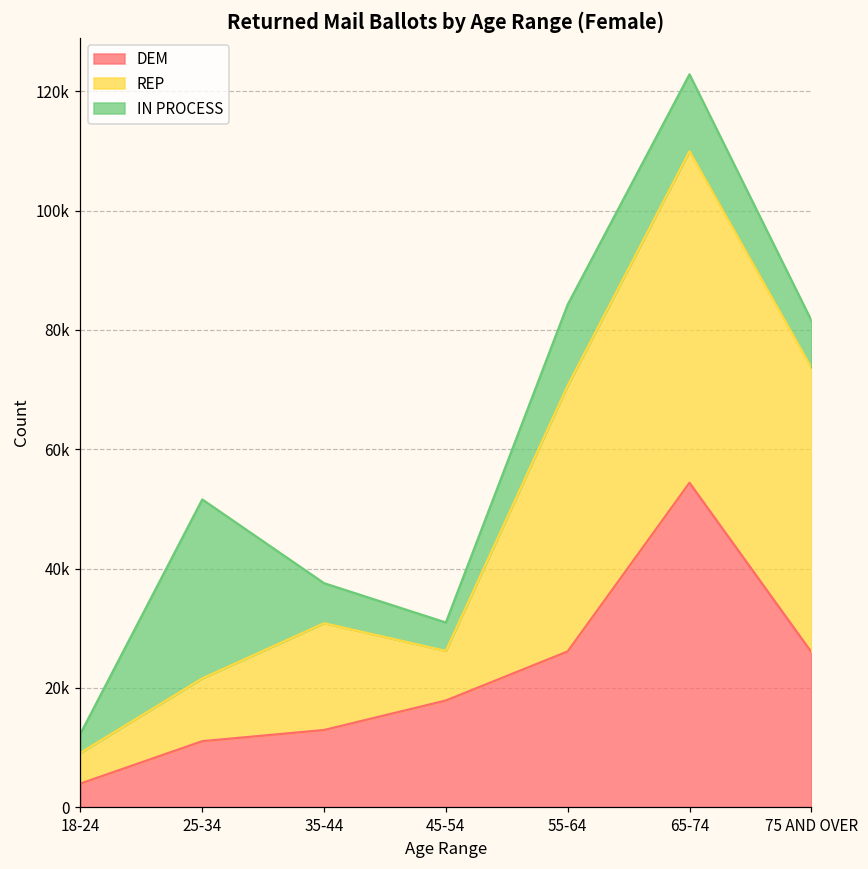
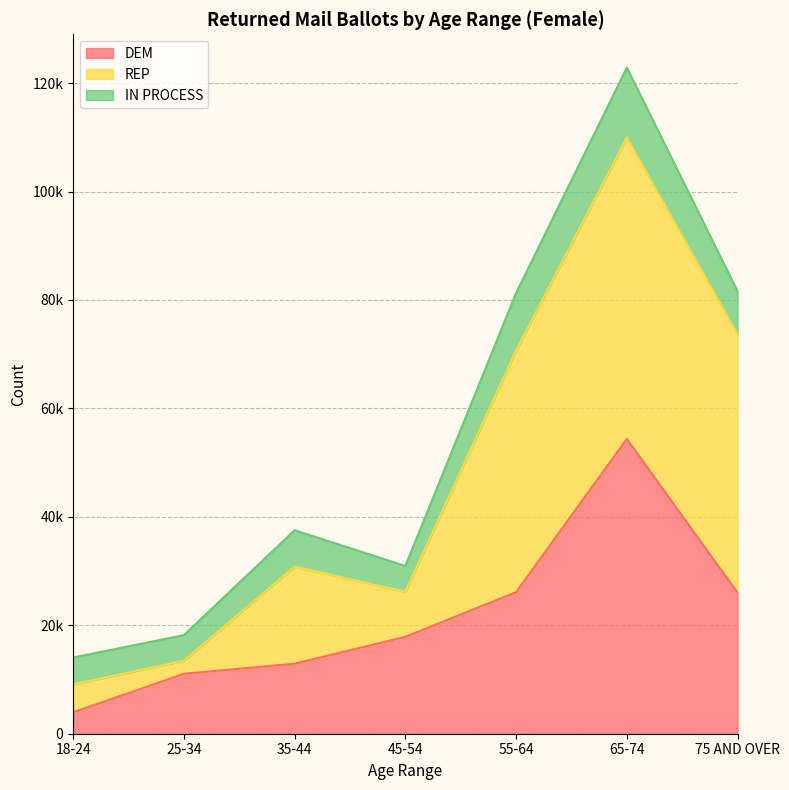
  {
    "DEM": {
      "18-24": 4000,
      "25-34": 11000,
      "35-44": 13000,
      "45-54": 18000,
      "55-64": 26000,
      "65-74": 54000,
      "75 AND OVER": 26000
    },
    "REP": {
      "18-24": 5000,
-     "25-34": 11000,
+     "25-34": 2000,
      "35-44": 18000,
      "45-54": 8000,
      "55-64": 45000,
      "65-74": 56000,
      "75 AND OVER": 48000
    },
    "IN PROCESS": {
-     "18-24": 3000,
-     "25-34": 30000,
+     "18-24": 5000,
+     "25-34": 5000,
      "35-44": 7000,
      "45-54": 5000,
-     "55-64": 14000,
+     "55-64": 11000,
      "65-74": 13000,
      "75 AND OVER": 8000
    }
  }
